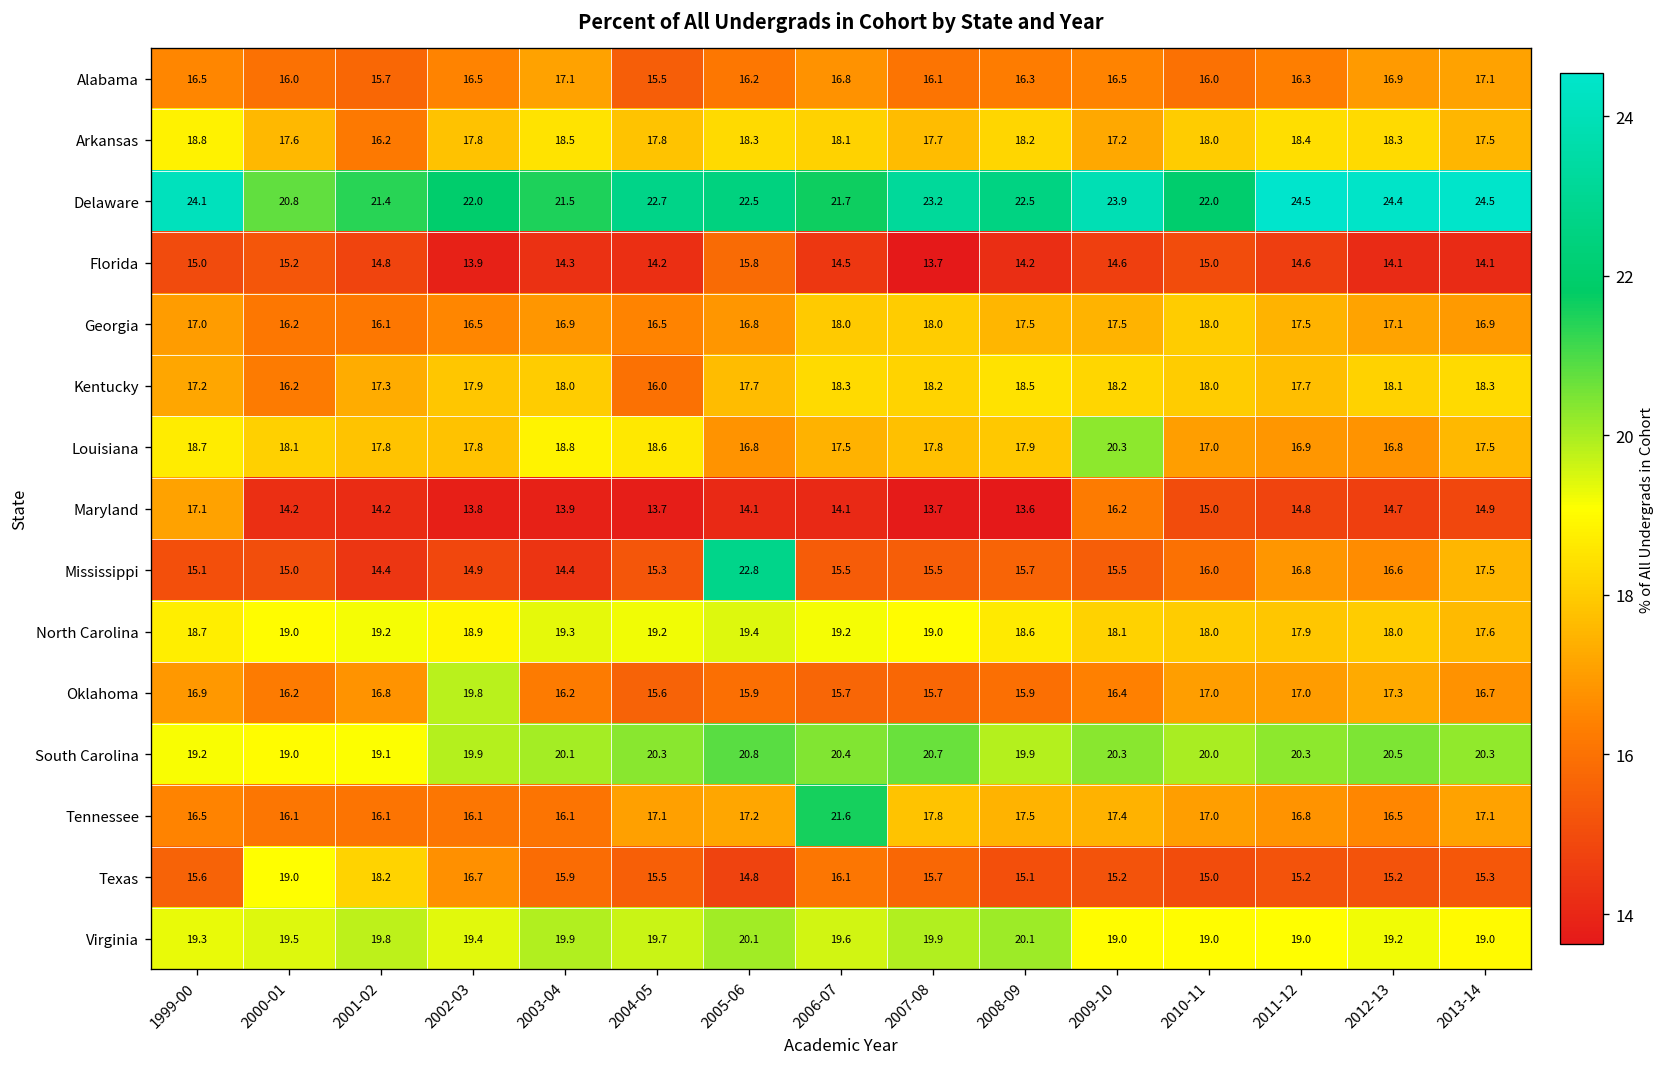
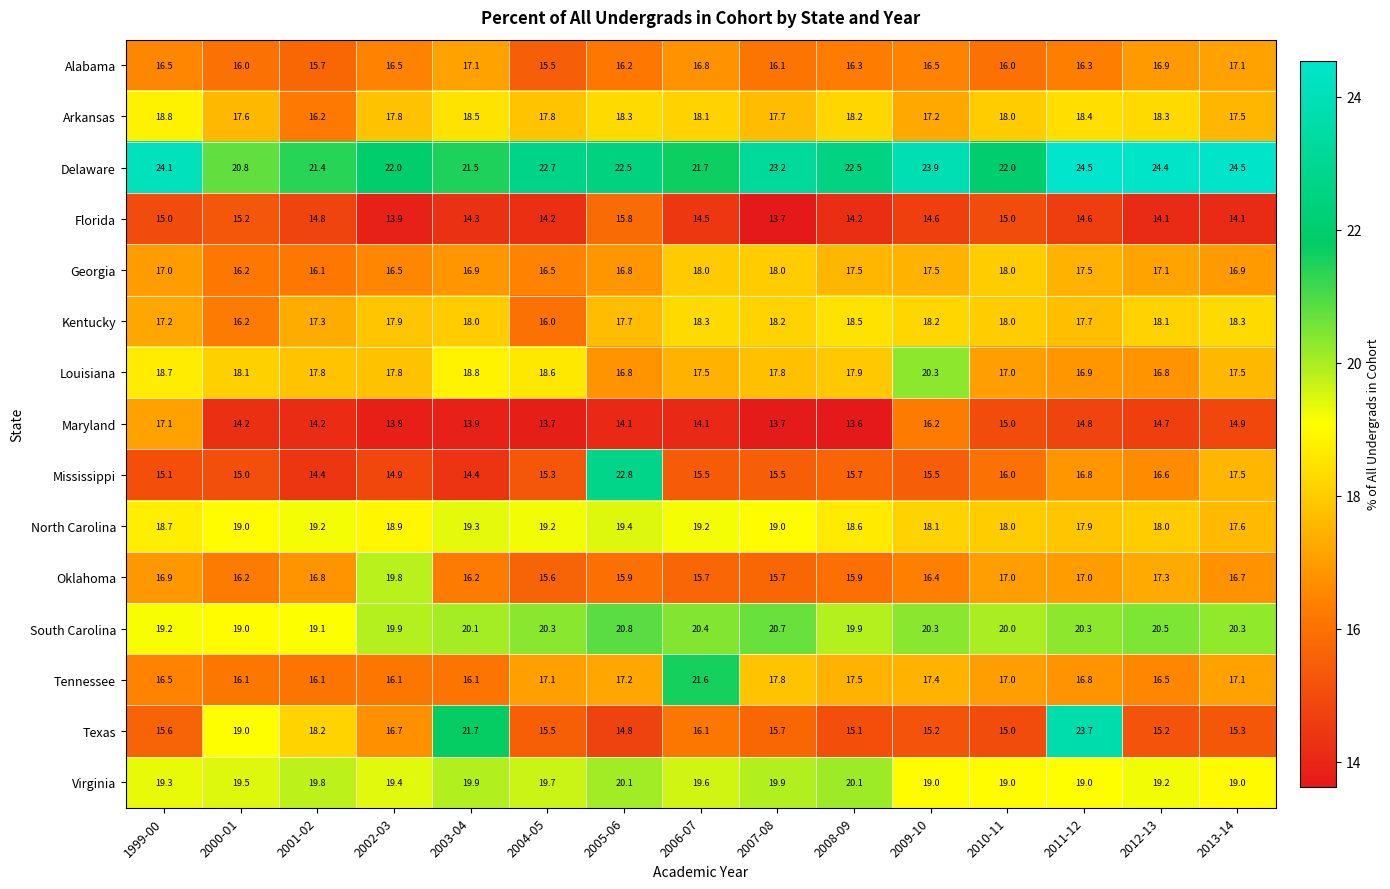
  {
    "Texas": {
      "1999-00": 15.6,
      "2000-01": 19.0,
      "2001-02": 18.2,
      "2002-03": 16.7,
-     "2003-04": 15.9,
+     "2003-04": 21.7,
      "2004-05": 15.5,
      "2005-06": 14.8,
      "2006-07": 16.1,
      "2007-08": 15.7,
      "2008-09": 15.1,
      "2009-10": 15.2,
      "2010-11": 15.0,
-     "2011-12": 15.2,
+     "2011-12": 23.7,
      "2012-13": 15.2,
      "2013-14": 15.3
    }
  }
